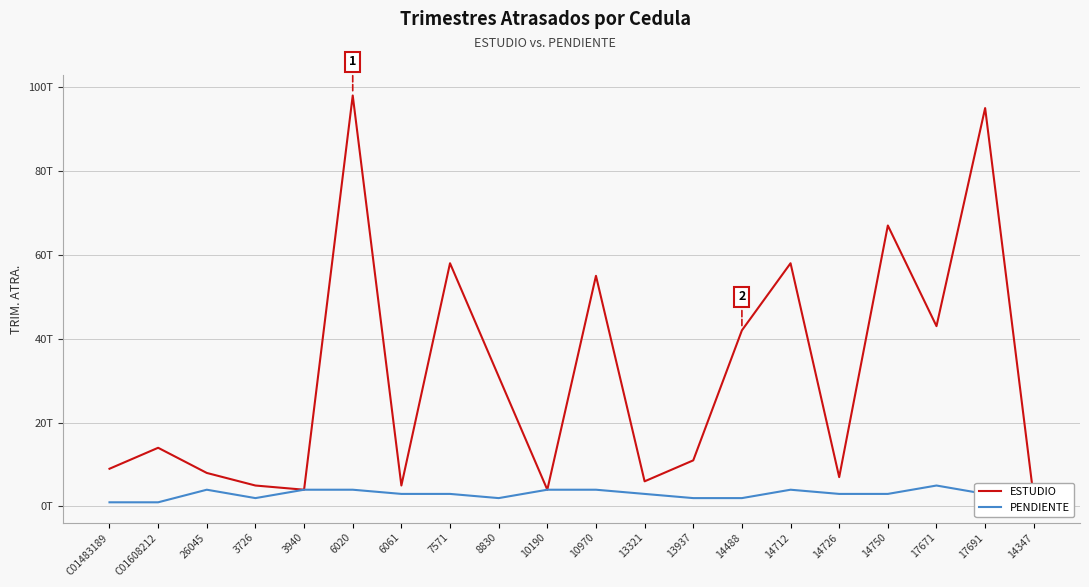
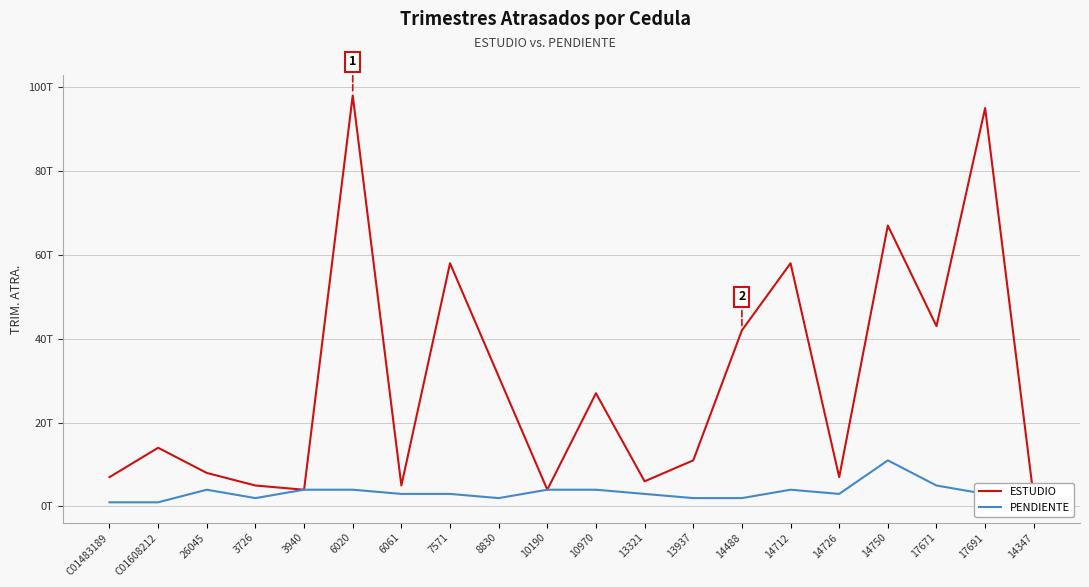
  {
    "ESTUDIO": {
-     "C01483189": "9T",
+     "C01483189": "7T",
      "C01608212": "14T",
      "26045": "8T",
      "3726": "5T",
      "6061": "5T",
      "7571": "58T",
      "8830": "31T",
-     "10970": "55T",
+     "10970": "27T",
      "13321": "6T",
      "13937": "11T",
      "14712": "58T",
      "14726": "7T",
      "14750": "67T",
      "17671": "43T",
      "17691": "95T"
    },
    "PENDIENTE": {
      "C01483189": "1T",
      "C01608212": "1T",
      "26045": "4T",
      "3726": "2T",
      "6020": "4T",
      "6061": "3T",
      "7571": "3T",
      "8830": "2T",
      "10970": "4T",
      "13321": "3T",
      "13937": "2T",
      "14488": "2T",
      "14712": "4T",
      "14726": "3T",
-     "14750": "3T",
+     "14750": "11T",
      "17671": "5T"
    }
  }
